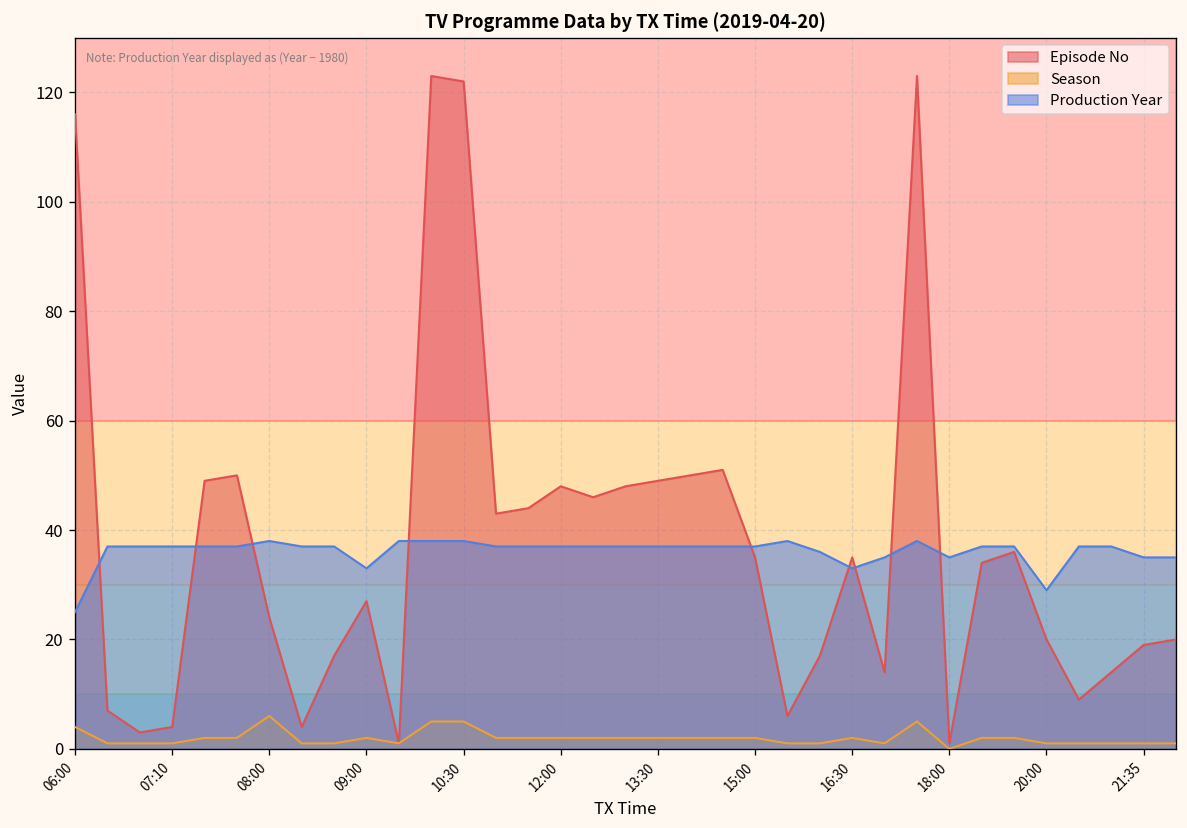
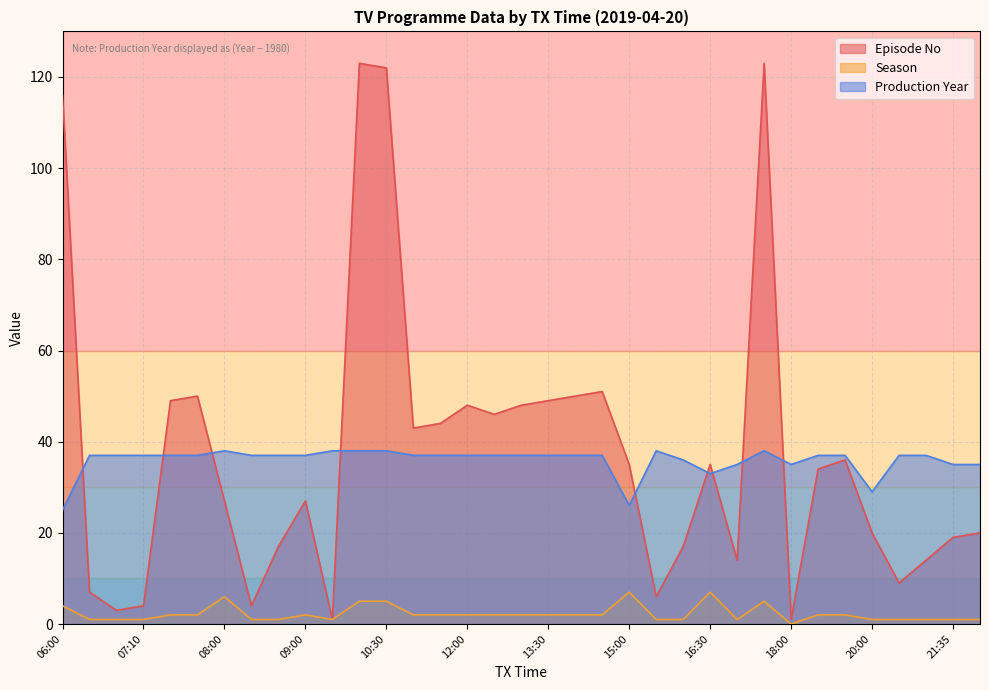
  {
    "Episode No": {
      "06:00": 116,
      "07:10": 4,
-     "08:00": 24,
+     "08:00": 27,
      "09:00": 27,
      "10:30": 122,
      "12:00": 48,
      "13:30": 49,
      "15:00": 35,
      "16:30": 35,
      "18:00": 1,
      "20:00": 20,
      "21:35": 19
    },
    "Season": {
      "06:00": 4,
      "07:10": 1,
      "08:00": 6,
      "09:00": 2,
      "10:30": 5,
      "12:00": 2,
      "13:30": 2,
-     "15:00": 2,
-     "16:30": 2,
+     "15:00": 7,
+     "16:30": 7,
      "18:00": 0,
      "20:00": 1,
      "21:35": 1
    },
    "Production Year": {
      "06:00": 25,
      "07:10": 37,
      "08:00": 38,
-     "09:00": 33,
+     "09:00": 37,
      "10:30": 38,
      "12:00": 37,
      "13:30": 37,
-     "15:00": 37,
+     "15:00": 26,
      "16:30": 33,
      "18:00": 35,
      "20:00": 29,
      "21:35": 35
    }
  }
